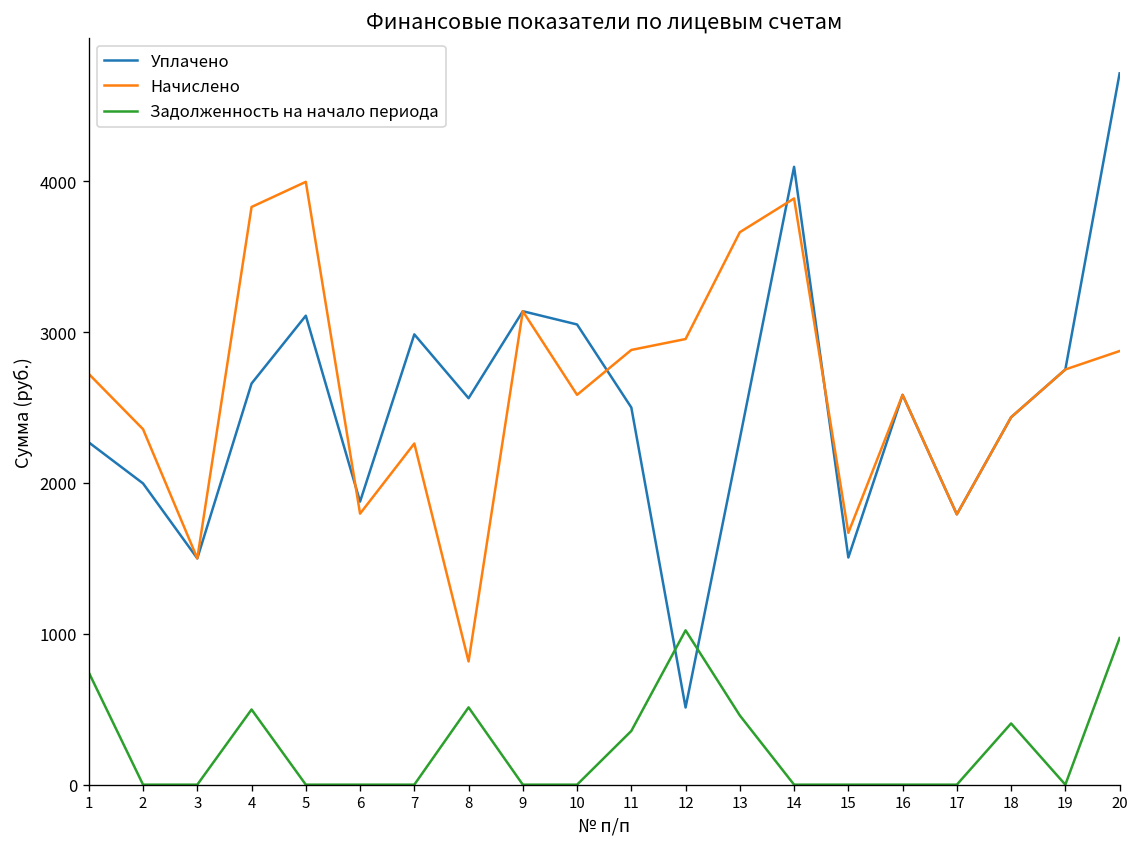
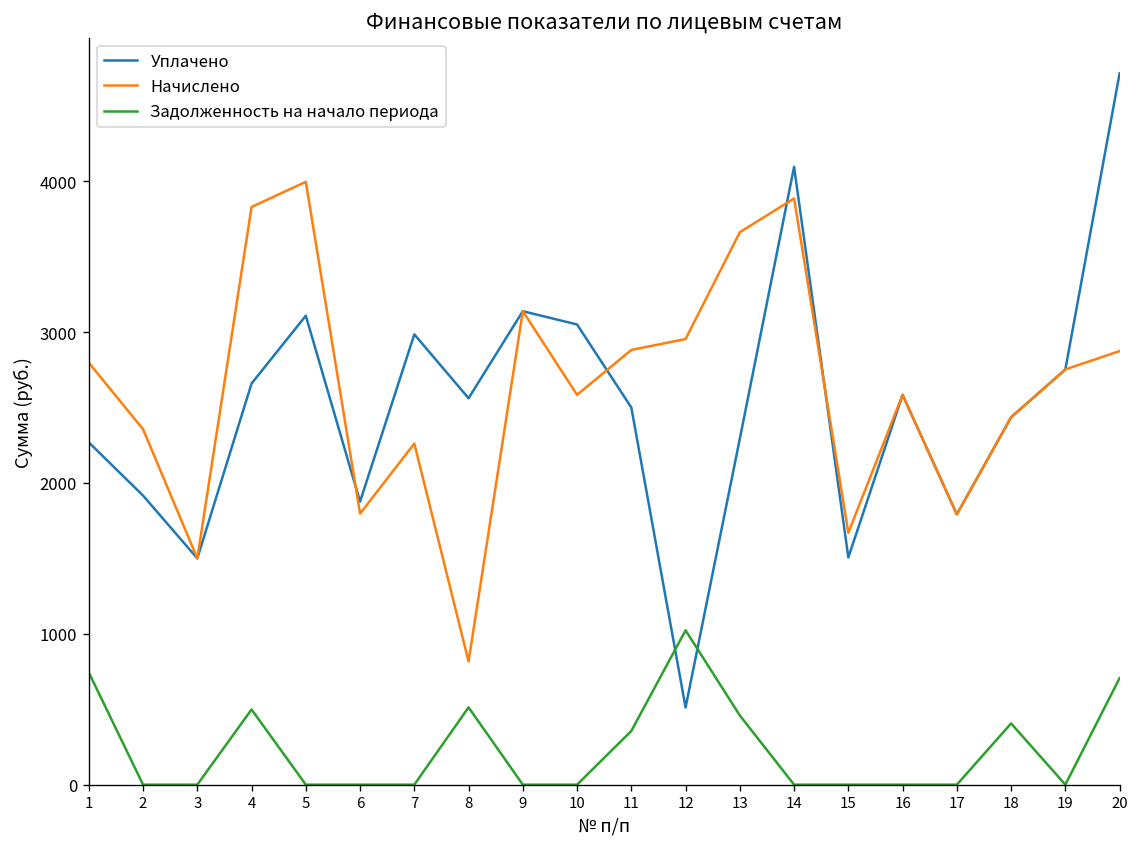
  {
    "Уплачено": {
      "1": 2270,
-     "2": 2000,
+     "2": 1920,
      "4": 2660,
      "5": 3110,
      "6": 1880,
      "7": 2980,
      "8": 2560,
      "10": 3050,
      "11": 2500,
      "12": 510,
      "13": 2290,
      "14": 4100,
      "15": 1510,
      "20": 4710
    },
    "Начислено": {
-     "1": 2720,
+     "1": 2800,
      "2": 2360,
      "4": 3830,
      "5": 4000,
      "6": 1800,
      "7": 2260,
      "8": 820,
      "10": 2580,
      "11": 2880,
      "12": 2950,
      "13": 3660,
      "14": 3890,
      "15": 1670,
      "20": 2870
    },
    "Задолженность на начало периода": {
      "1": 740,
      "2": 0,
      "3": 0,
      "4": 500,
      "5": 0,
      "6": 0,
      "7": 0,
      "8": 510,
      "9": 0,
      "10": 0,
      "11": 360,
      "12": 1020,
      "13": 460,
      "14": 0,
      "15": 0,
      "16": 0,
      "17": 0,
      "18": 410,
      "19": 0,
-     "20": 970
+     "20": 710
    }
  }
